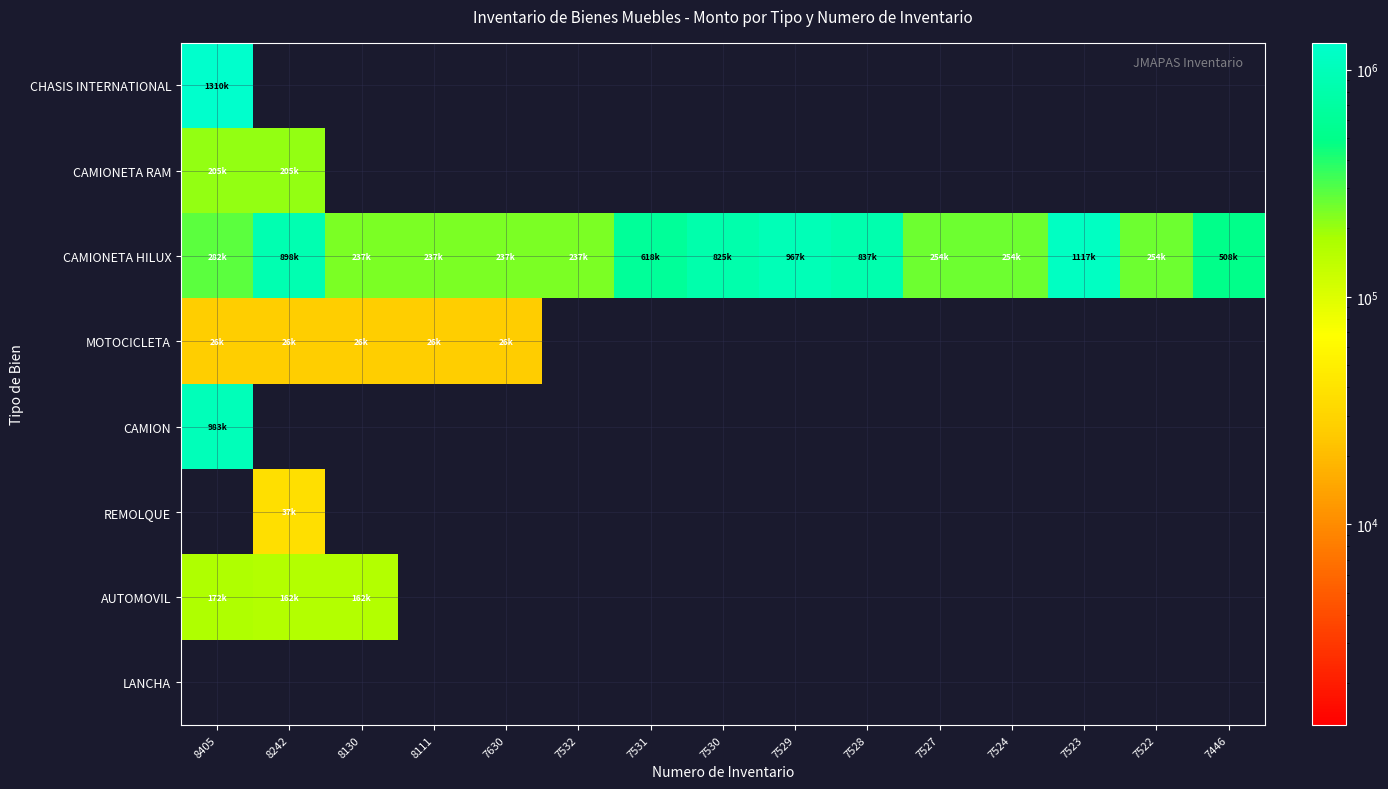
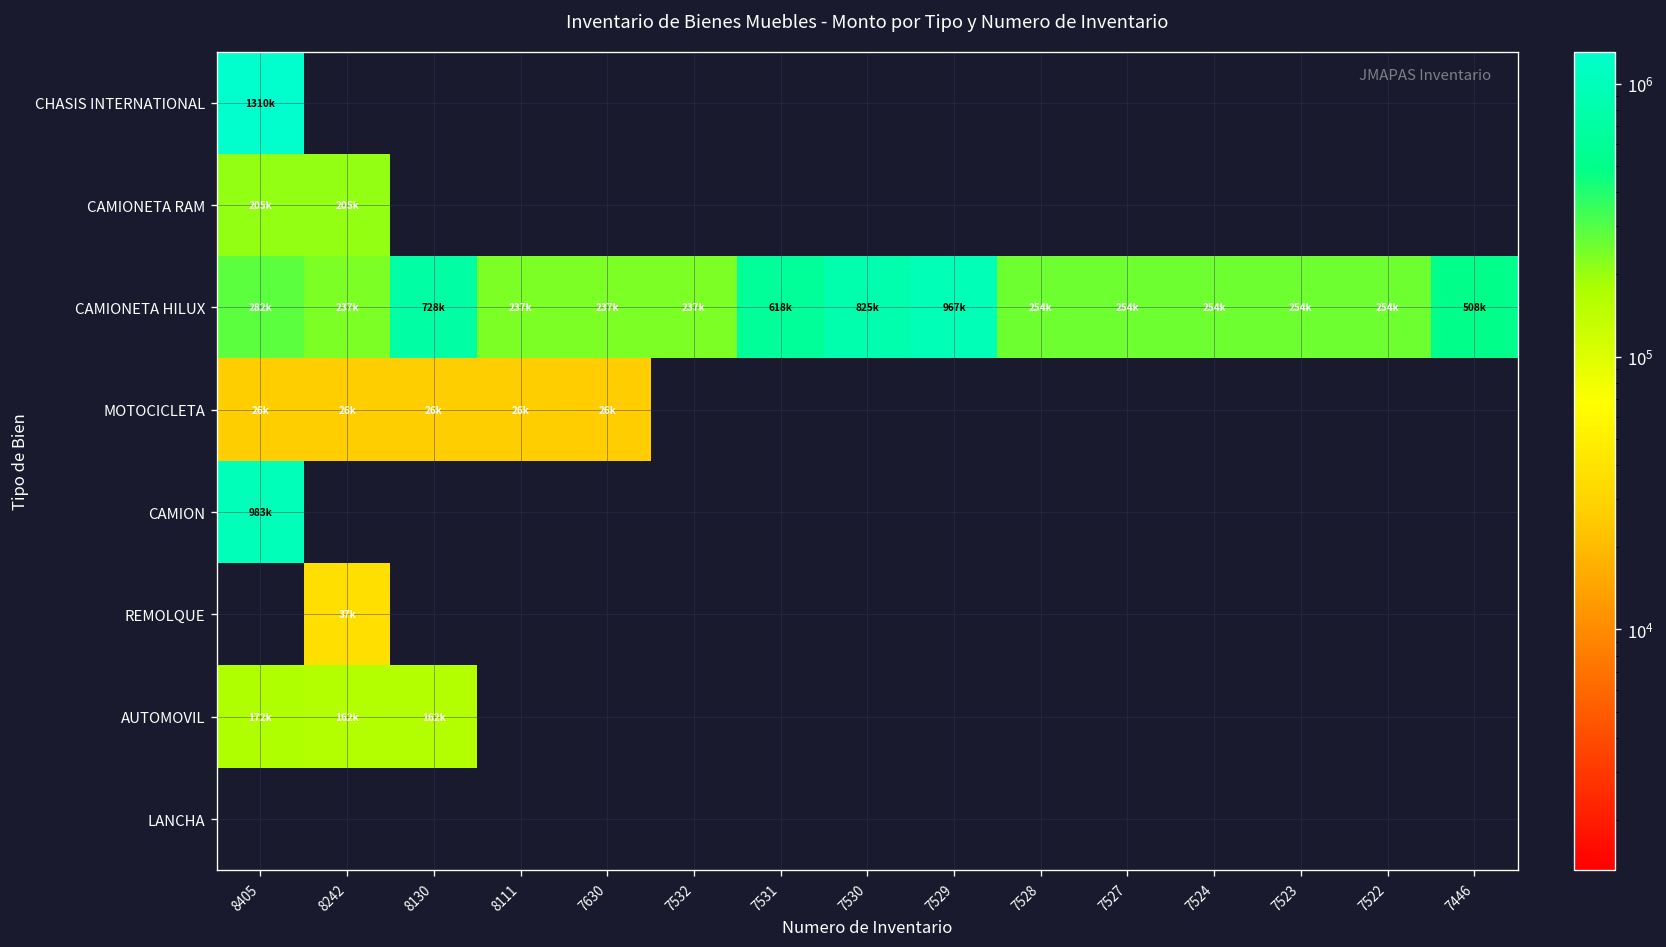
  {
    "CHASIS INTERNATIONAL": {
      "8405": "1310k"
    },
    "CAMIONETA RAM": {
      "8405": "205k",
      "8242": "205k"
    },
    "CAMIONETA HILUX": {
      "8405": "282k",
-     "8242": "898k",
-     "8130": "237k",
+     "8242": "237k",
+     "8130": "728k",
      "8111": "237k",
      "7630": "237k",
      "7532": "237k",
      "7531": "618k",
      "7530": "825k",
      "7529": "967k",
-     "7528": "837k",
+     "7528": "254k",
      "7527": "254k",
      "7524": "254k",
-     "7523": "1117k",
+     "7523": "254k",
      "7522": "254k",
      "7446": "508k"
    },
    "MOTOCICLETA": {
      "8405": "26k",
      "8242": "26k",
      "8130": "26k",
      "8111": "26k",
      "7630": "26k"
    },
    "CAMION": {
      "8405": "983k"
    },
    "REMOLQUE": {
      "8242": "37k"
    },
    "AUTOMOVIL": {
      "8405": "172k",
      "8242": "162k",
      "8130": "162k"
    }
  }
